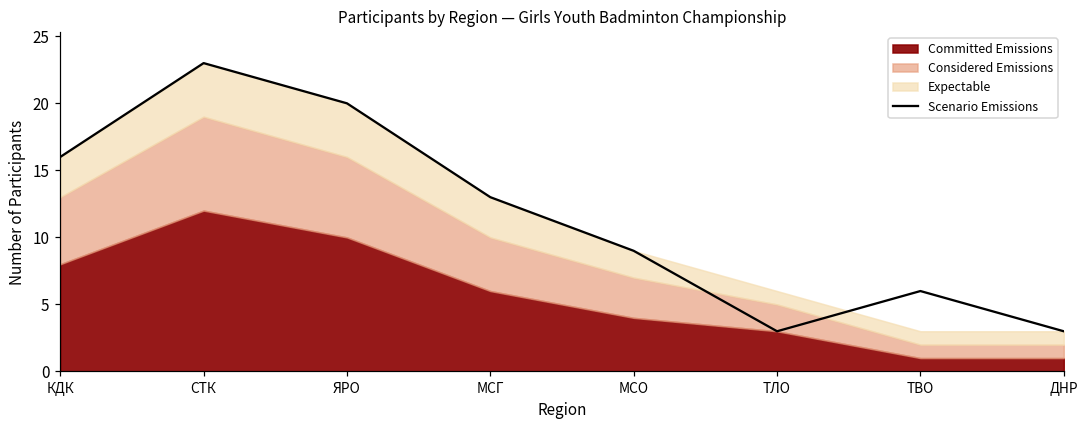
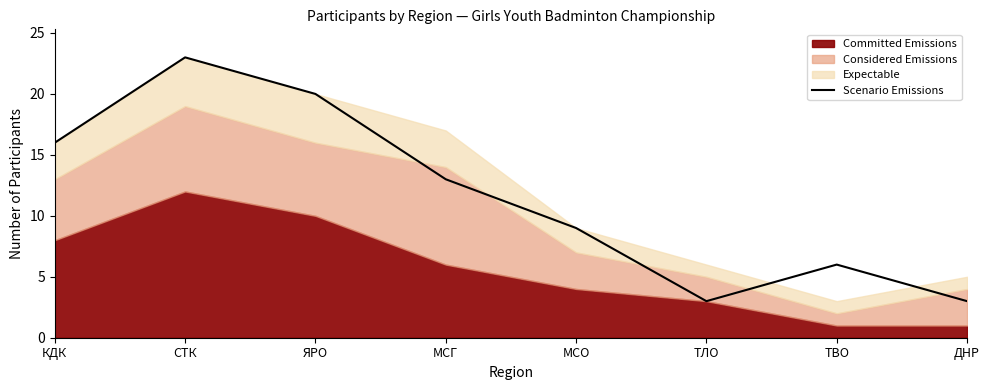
  {
    "Committed Emissions": {
      "КДК": 8,
      "СТК": 12,
      "ЯРО": 10,
      "МСГ": 6,
      "МСО": 4,
      "ТВО": 1,
      "ДНР": 1
    },
    "Scenario Emissions": {
      "ТВО": 6
    },
    "Considered Emissions": {
      "КДК": 5,
      "СТК": 7,
      "ЯРО": 6,
-     "МСГ": 4,
+     "МСГ": 8,
      "МСО": 3,
      "ТЛО": 2,
      "ТВО": 1,
-     "ДНР": 1
+     "ДНР": 3
    },
    "Expectable": {
      "ТЛО": 1,
      "ТВО": 1
    }
  }
